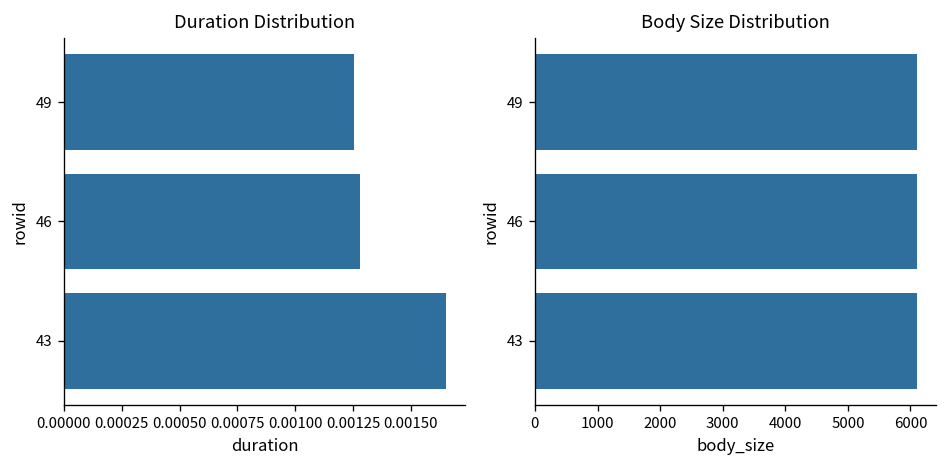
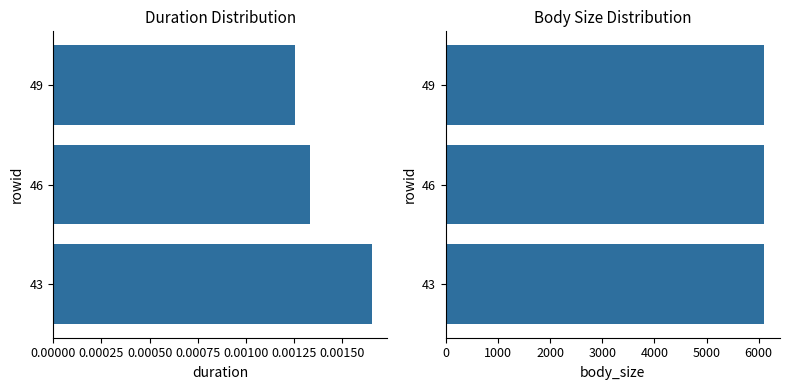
  {
    "Duration Distribution": {
      "49": 0.00125,
-     "46": 0.00128,
+     "46": 0.00133,
      "43": 0.00165
    },
    "Body Size Distribution": {
      "49": 6100,
      "46": 6100,
      "43": 6100
    }
  }
